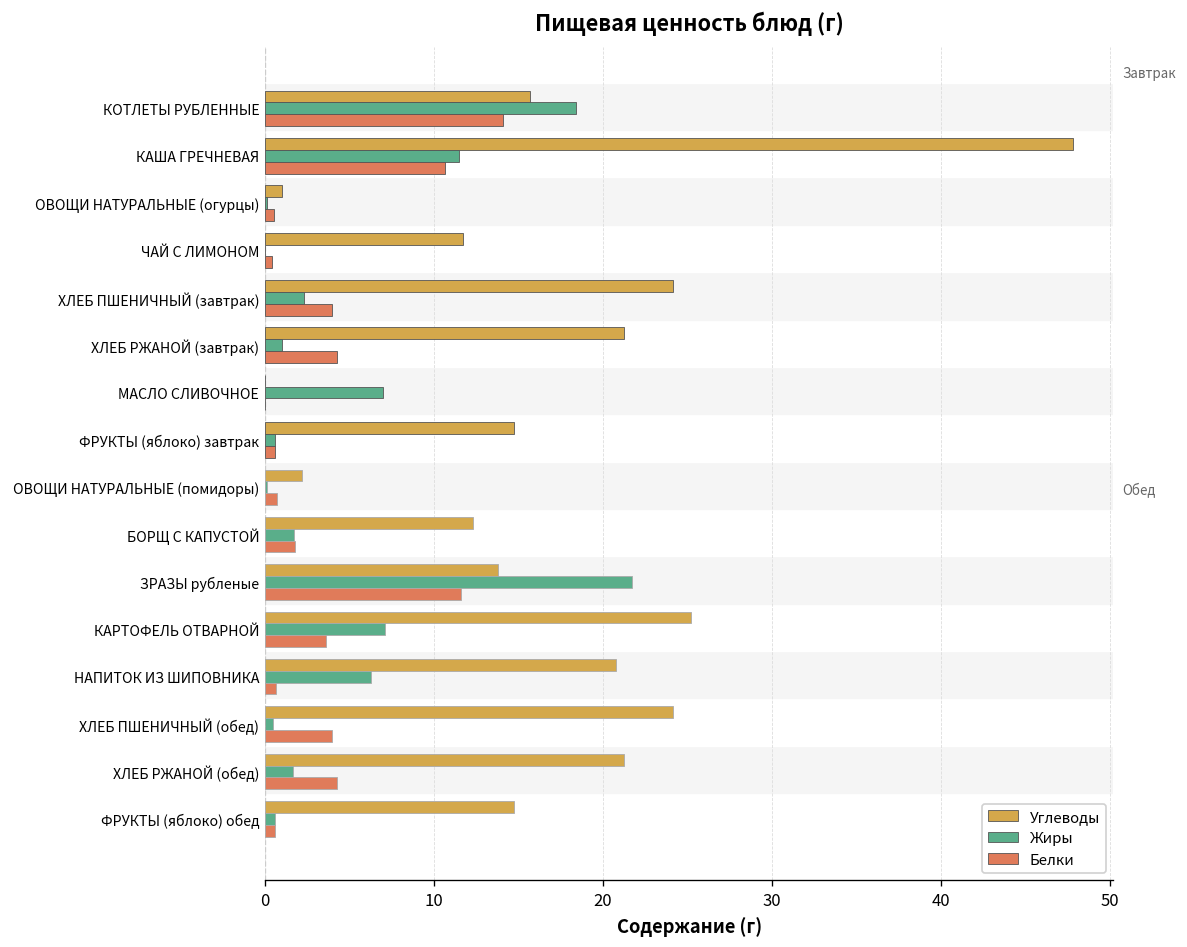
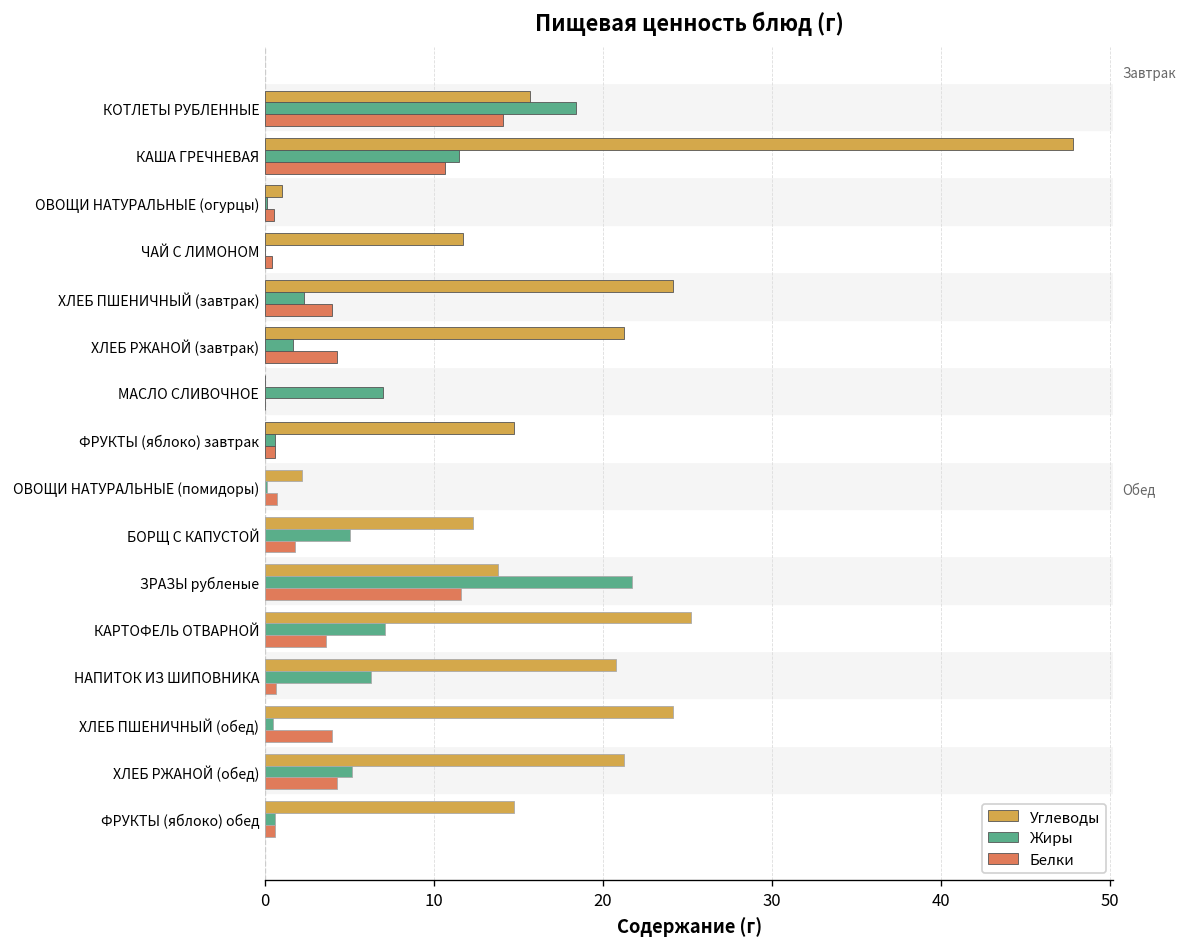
  {
    "Жиры": {
      "КОТЛЕТЫ РУБЛЕННЫЕ": 18.4,
      "КАША ГРЕЧНЕВАЯ": 11.5,
      "ЧАЙ С ЛИМОНОМ": 0.0,
      "ХЛЕБ ПШЕНИЧНЫЙ (завтрак)": 2.3,
-     "ХЛЕБ РЖАНОЙ (завтрак)": 1.0,
+     "ХЛЕБ РЖАНОЙ (завтрак)": 1.7,
      "МАСЛО СЛИВОЧНОЕ": 7.0,
      "ФРУКТЫ (яблоко) завтрак": 0.6,
-     "БОРЩ С КАПУСТОЙ": 1.7,
+     "БОРЩ С КАПУСТОЙ": 5.0,
      "ЗРАЗЫ рубленые": 21.7,
      "КАРТОФЕЛЬ ОТВАРНОЙ": 7.1,
      "НАПИТОК ИЗ ШИПОВНИКА": 6.3,
      "ХЛЕБ ПШЕНИЧНЫЙ (обед)": 0.5,
-     "ХЛЕБ РЖАНОЙ (обед)": 1.7,
+     "ХЛЕБ РЖАНОЙ (обед)": 5.2,
      "ФРУКТЫ (яблоко) обед": 0.6
    }
  }
